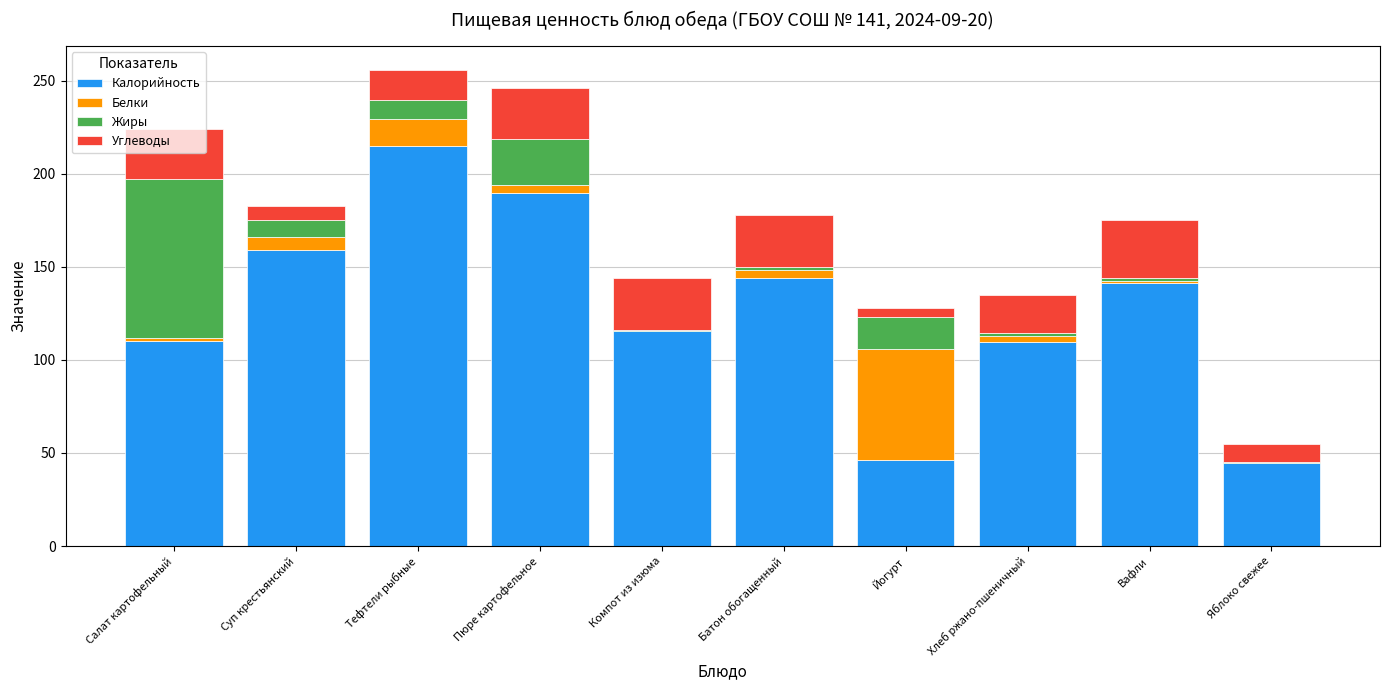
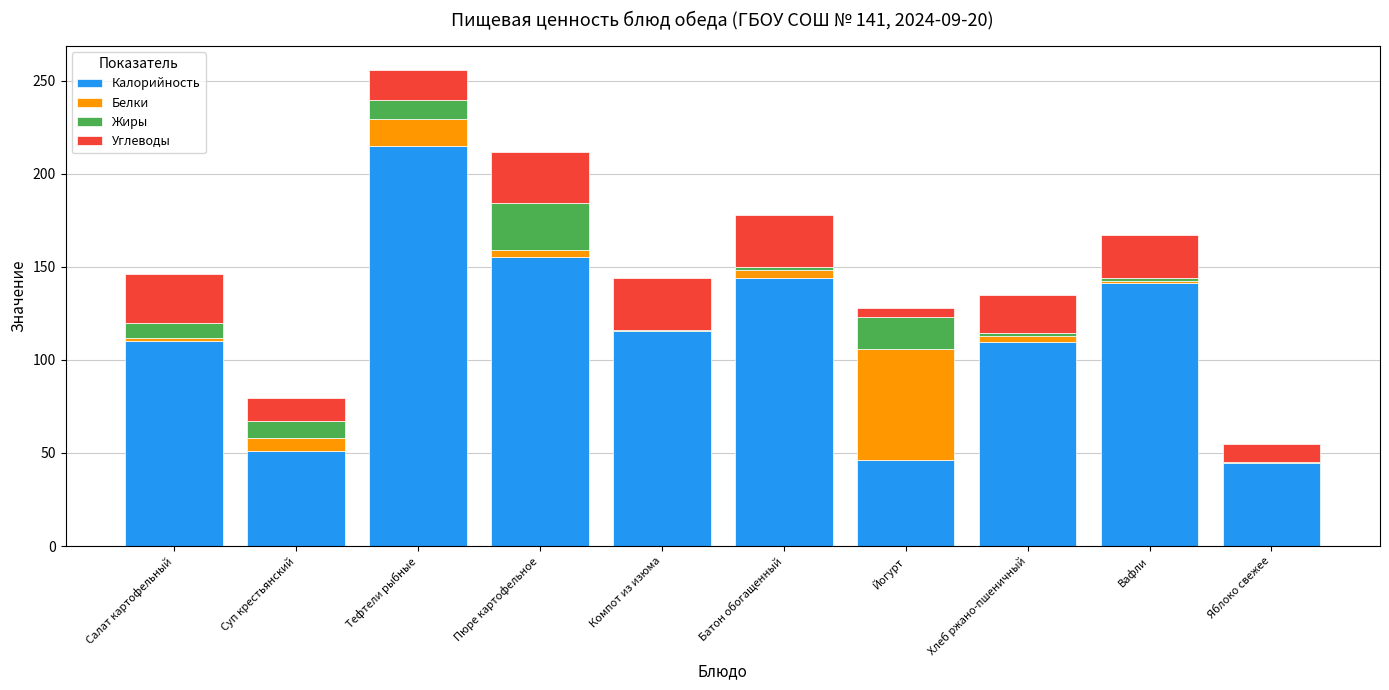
  {
    "Калорийность": {
      "Салат картофельный": 110,
-     "Суп крестьянский": 159,
+     "Суп крестьянский": 51,
      "Тефтели рыбные": 215,
-     "Пюре картофельное": 190,
+     "Пюре картофельное": 155,
      "Компот из изюма": 115,
      "Батон обогащенный": 144,
      "Йогурт": 46,
      "Хлеб ржано-пшеничный": 110,
      "Вафли": 141,
      "Яблоко свежее": 44
    },
    "Белки": {
      "Суп крестьянский": 7,
      "Тефтели рыбные": 14,
      "Пюре картофельное": 4,
      "Батон обогащенный": 4,
      "Йогурт": 60,
      "Хлеб ржано-пшеничный": 3
    },
    "Жиры": {
-     "Салат картофельный": 86,
+     "Салат картофельный": 8,
      "Суп крестьянский": 9,
      "Тефтели рыбные": 10,
      "Пюре картофельное": 25,
      "Батон обогащенный": 2,
      "Йогурт": 17,
      "Хлеб ржано-пшеничный": 2,
      "Вафли": 1
    },
    "Углеводы": {
-     "Суп крестьянский": 7,
+     "Суп крестьянский": 12,
      "Тефтели рыбные": 16,
      "Пюре картофельное": 27,
      "Компот из изюма": 28,
      "Батон обогащенный": 28,
      "Йогурт": 5,
      "Хлеб ржано-пшеничный": 20,
-     "Вафли": 31,
+     "Вафли": 23,
      "Яблоко свежее": 10
    }
  }
